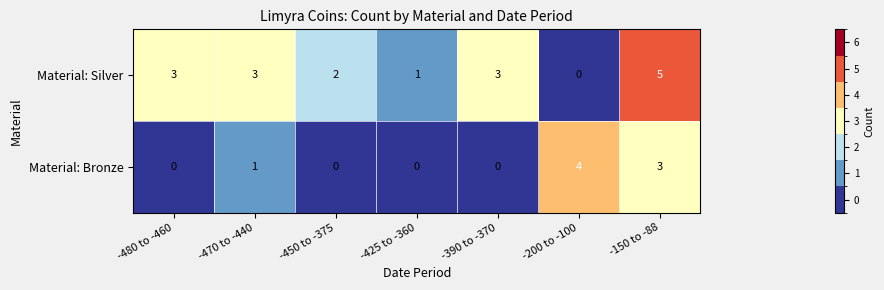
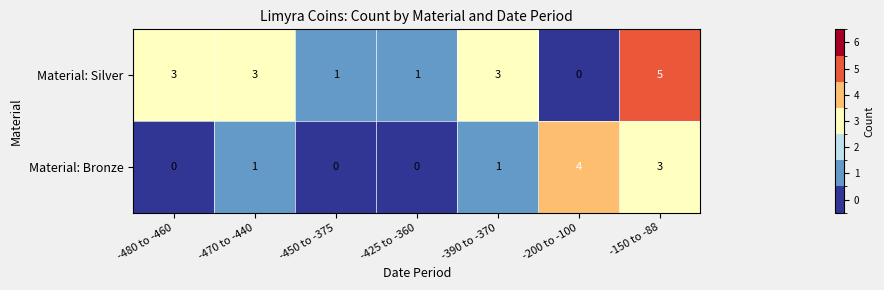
  {
    "Material: Silver": {
      "-480 to -460": 3,
      "-470 to -440": 3,
-     "-450 to -375": 2,
+     "-450 to -375": 1,
      "-425 to -360": 1,
      "-390 to -370": 3,
      "-200 to -100": 0,
      "-150 to -88": 5
    },
    "Material: Bronze": {
      "-480 to -460": 0,
      "-470 to -440": 1,
      "-450 to -375": 0,
      "-425 to -360": 0,
-     "-390 to -370": 0,
+     "-390 to -370": 1,
      "-200 to -100": 4,
      "-150 to -88": 3
    }
  }
